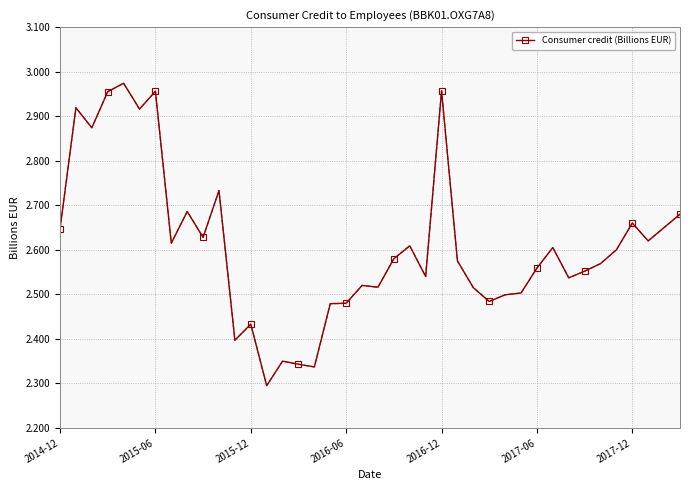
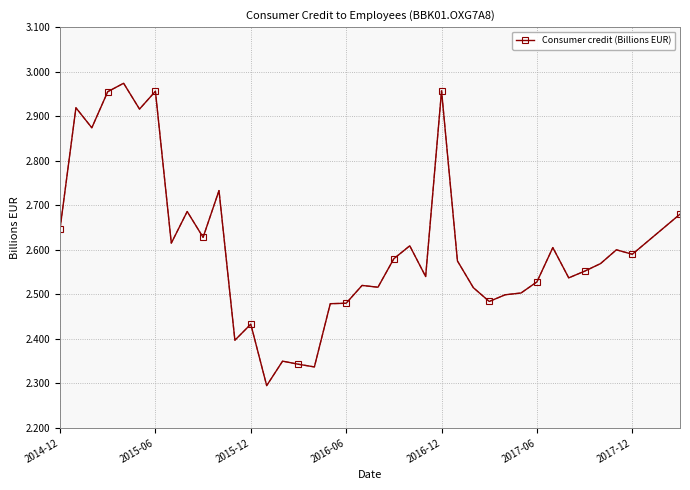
  {
    "2014-12": 2.65,
    "2015-06": 2.96,
    "2015-12": 2.43,
    "2016-06": 2.48,
    "2016-12": 2.96,
-   "2017-06": 2.56,
-   "2017-12": 2.66
+   "2017-06": 2.53,
+   "2017-12": 2.59
  }
